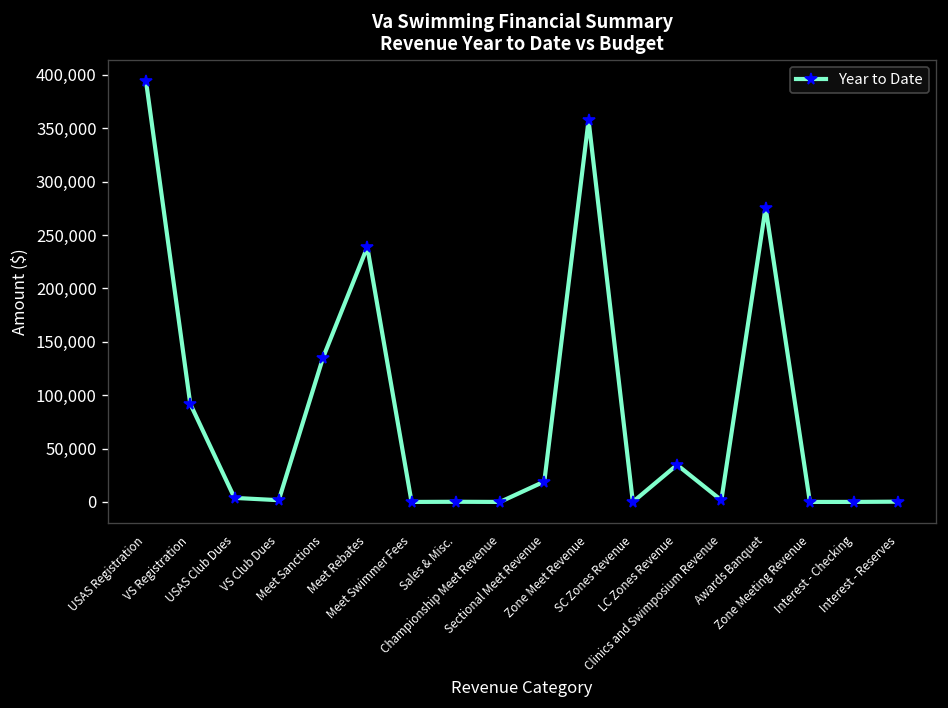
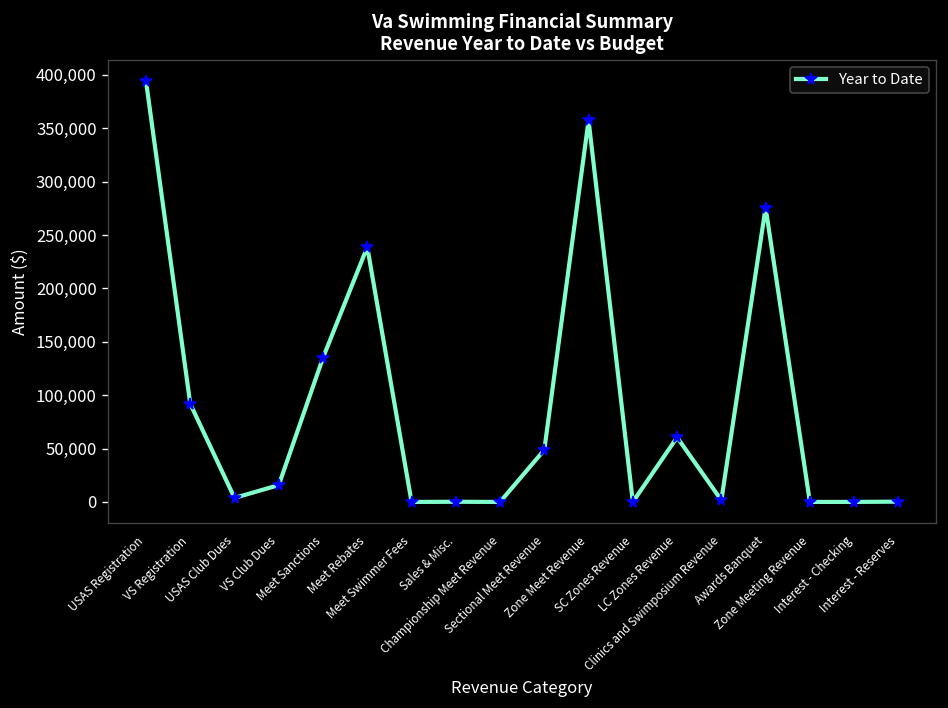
  {
    "USAS Registration": "390,000",
    "VS Registration": "90,000",
    "USAS Club Dues": "0",
-   "VS Club Dues": "0",
+   "VS Club Dues": "20,000",
    "Meet Sanctions": "140,000",
    "Meet Rebates": "240,000",
    "Meet Swimmer Fees": "0",
    "Sales & Misc.": "0",
    "Championship Meet Revenue": "0",
-   "Sectional Meet Revenue": "20,000",
+   "Sectional Meet Revenue": "50,000",
    "Zone Meet Revenue": "360,000",
    "SC Zones Revenue": "0",
-   "LC Zones Revenue": "30,000",
+   "LC Zones Revenue": "60,000",
    "Clinics and Swimposium Revenue": "0",
    "Awards Banquet": "280,000",
    "Zone Meeting Revenue": "0",
    "Interest - Checking": "0",
    "Interest - Reserves": "0"
  }
